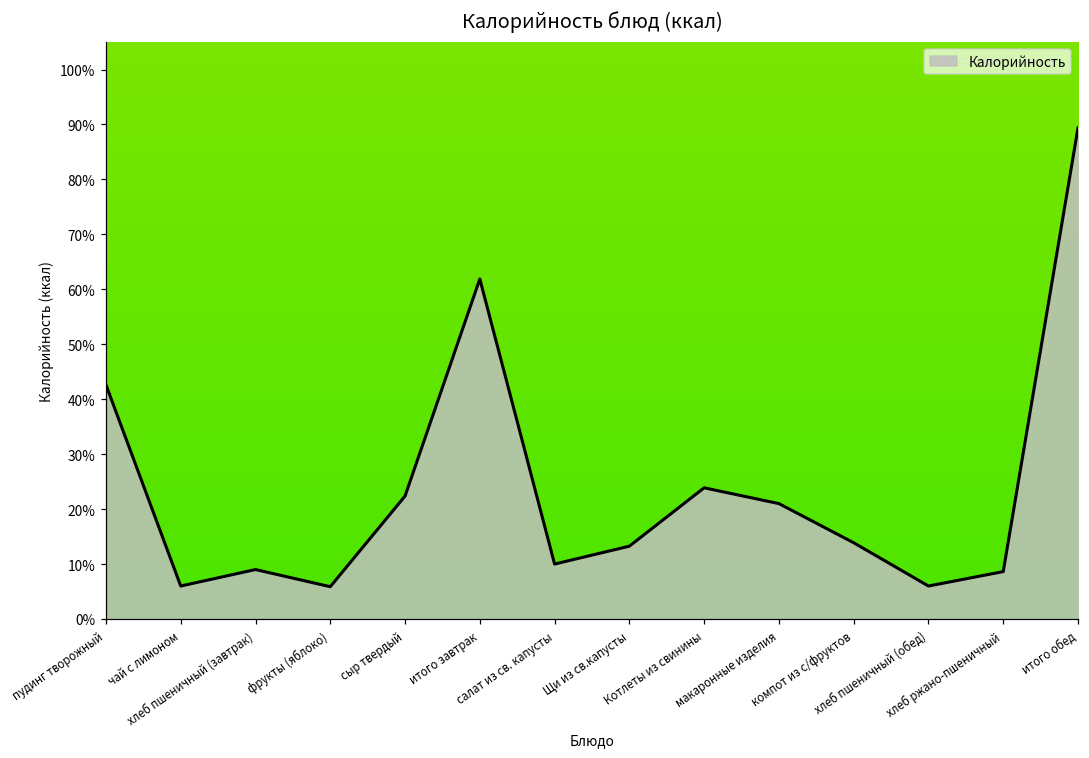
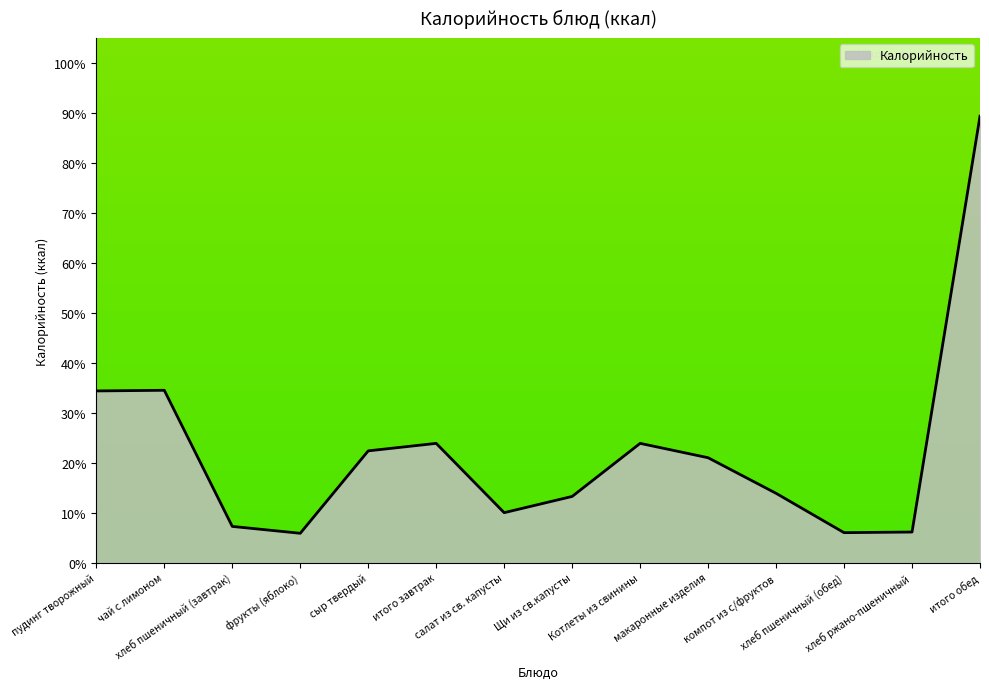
  {
-   "пудинг творожный": "43%",
-   "чай с лимоном": "6%",
-   "хлеб пшеничный (завтрак)": "9%",
+   "пудинг творожный": "34%",
+   "чай с лимоном": "35%",
+   "хлеб пшеничный (завтрак)": "7%",
    "фрукты (яблоко)": "6%",
    "сыр твердый": "22%",
-   "итого завтрак": "62%",
+   "итого завтрак": "24%",
    "салат из св. капусты": "10%",
    "Щи из св.капусты": "13%",
    "Котлеты из свинины": "24%",
    "макаронные изделия": "21%",
    "компот из с/фруктов": "14%",
    "хлеб пшеничный (обед)": "6%",
-   "хлеб ржано-пшеничный": "9%",
+   "хлеб ржано-пшеничный": "6%",
    "итого обед": "89%"
  }
